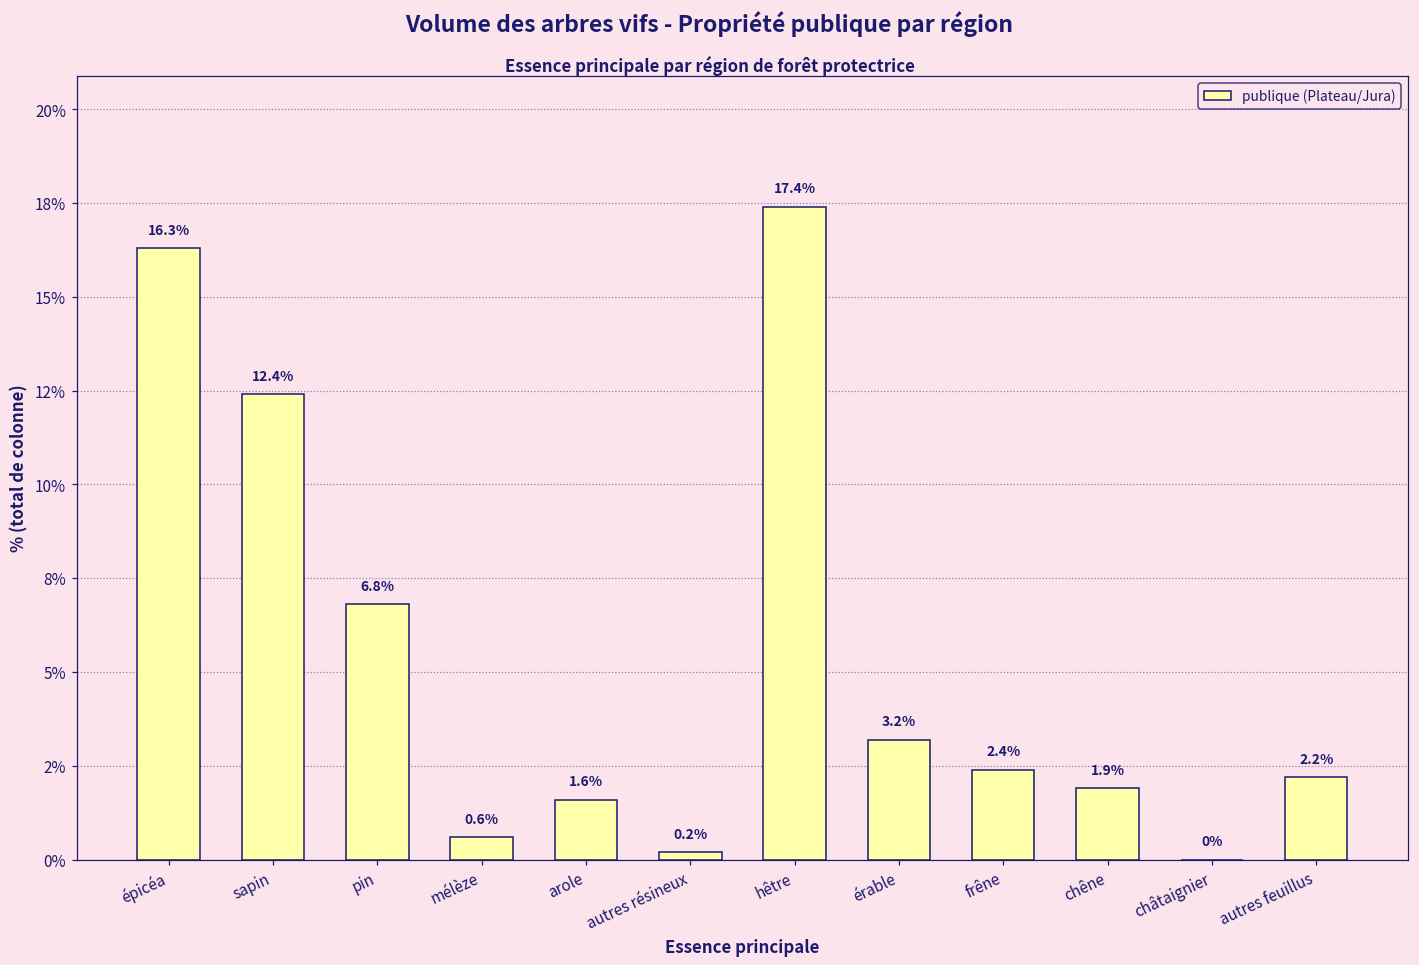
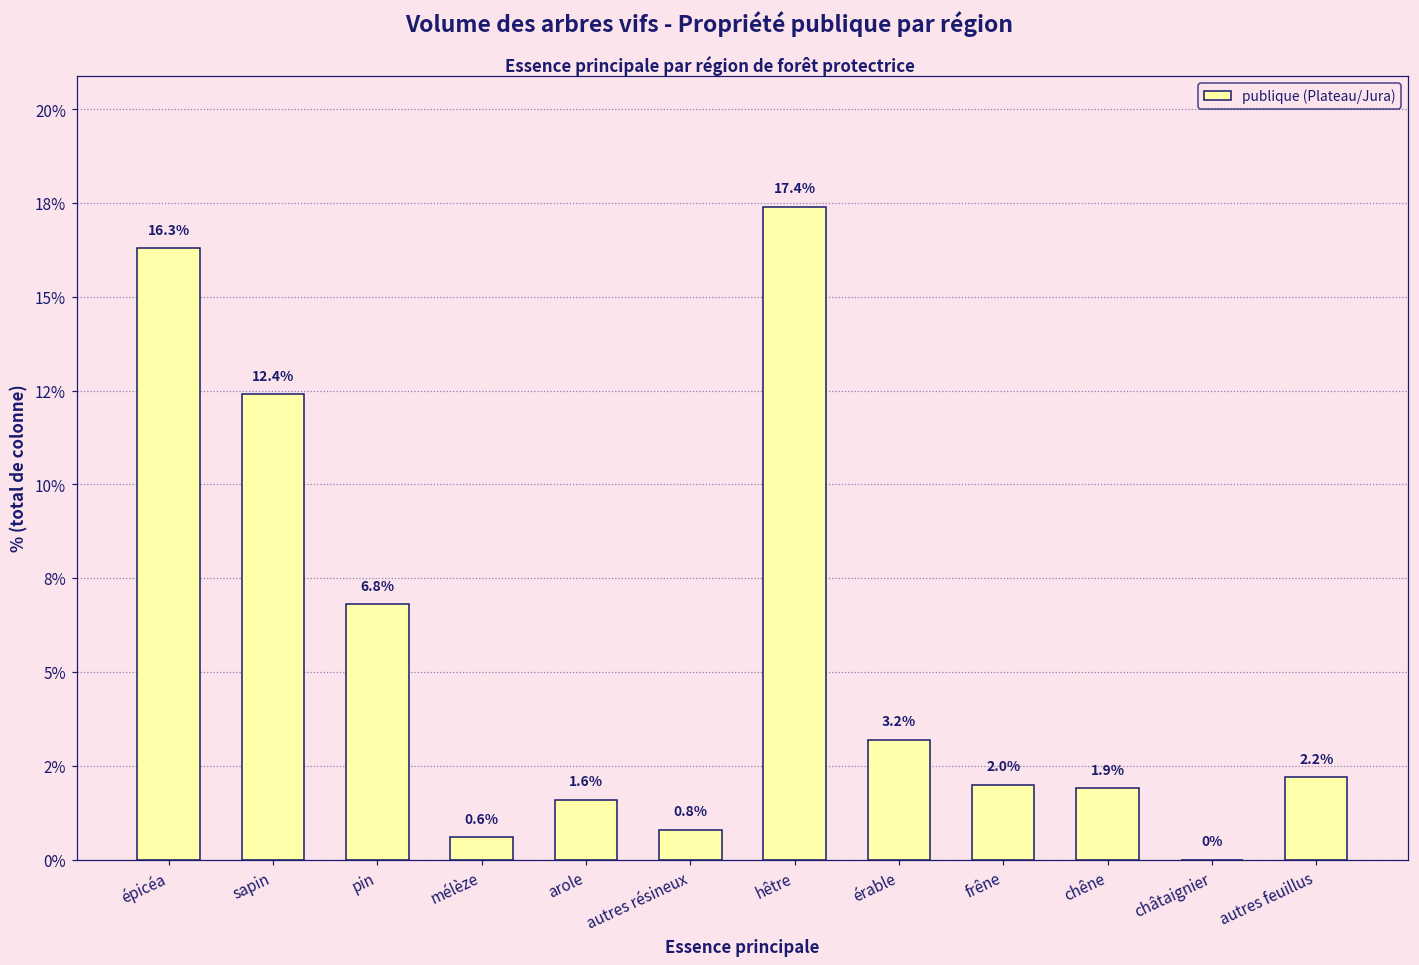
  {
    "épicéa": "16.3%",
    "sapin": "12.4%",
    "pin": "6.8%",
    "mélèze": "0.6%",
    "arole": "1.6%",
-   "autres résineux": "0.2%",
+   "autres résineux": "0.8%",
    "hêtre": "17.4%",
    "érable": "3.2%",
-   "frêne": "2.4%",
+   "frêne": "2.0%",
    "chêne": "1.9%",
    "châtaignier": "0%",
    "autres feuillus": "2.2%"
  }
